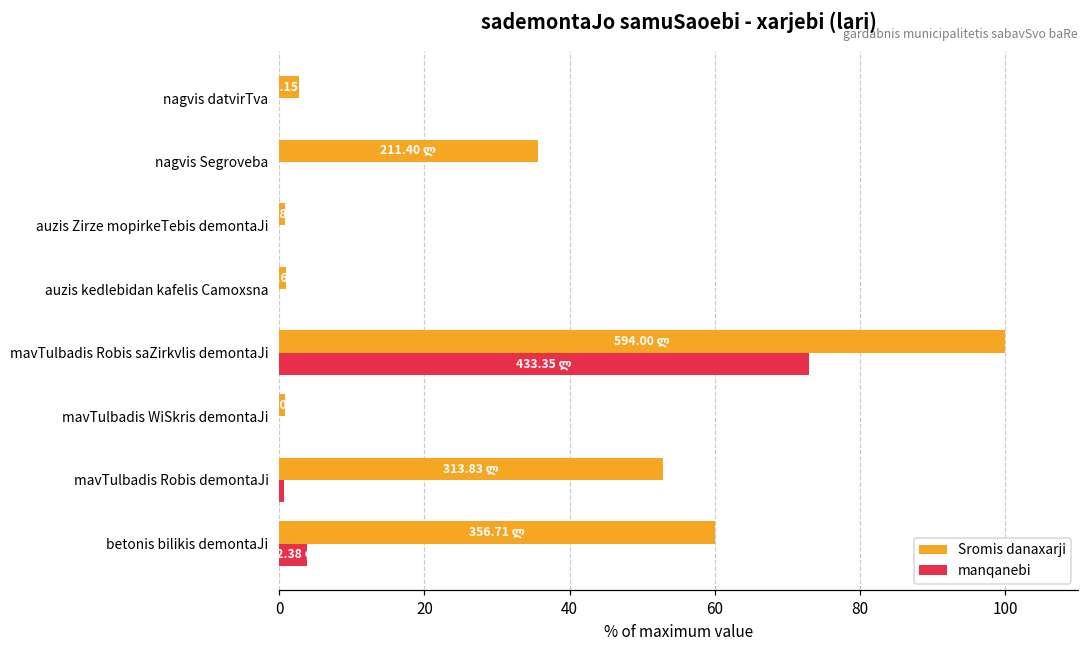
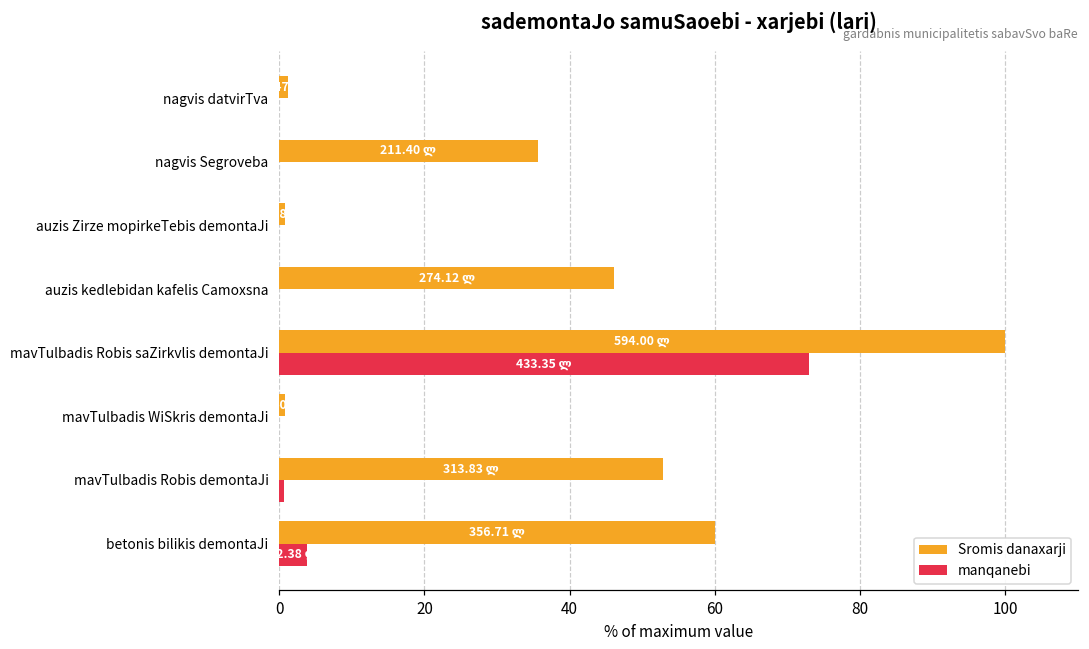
  {
    "Sromis danaxarji": {
-     "nagvis datvirTva": 3,
+     "nagvis datvirTva": 1,
      "auzis Zirze mopirkeTebis demontaJi": 1,
-     "auzis kedlebidan kafelis Camoxsna": 1,
+     "auzis kedlebidan kafelis Camoxsna": 46,
      "mavTulbadis WiSkris demontaJi": 1
    },
    "manqanebi": {
      "nagvis datvirTva": 0,
      "nagvis Segroveba": 0,
      "auzis Zirze mopirkeTebis demontaJi": 0,
      "auzis kedlebidan kafelis Camoxsna": 0,
      "mavTulbadis Robis demontaJi": 1
    }
  }
